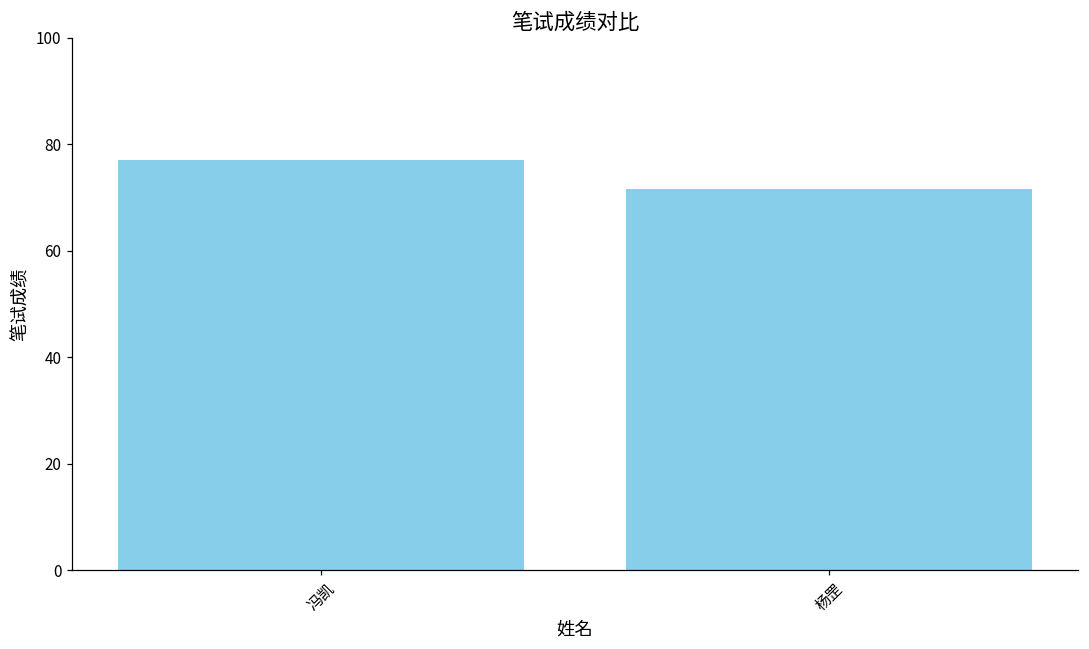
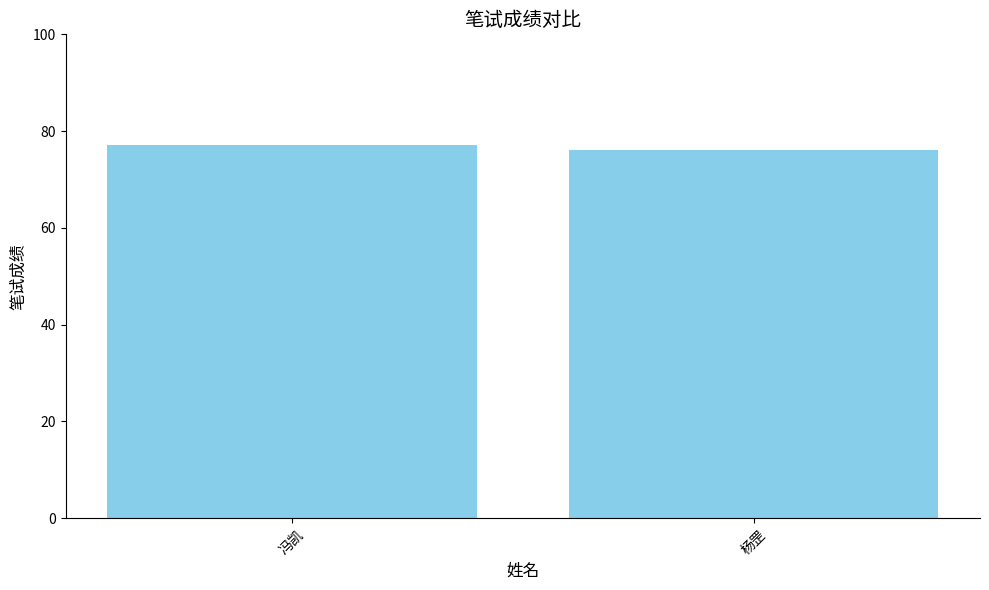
  {
    "冯凯": 77,
-   "杨罡": 72
+   "杨罡": 76
  }
